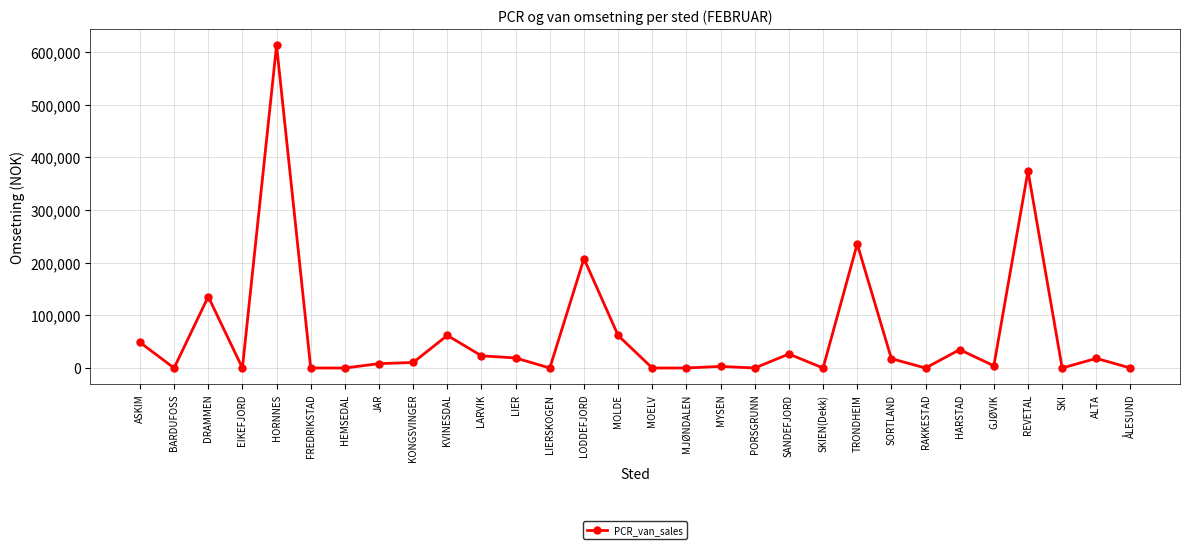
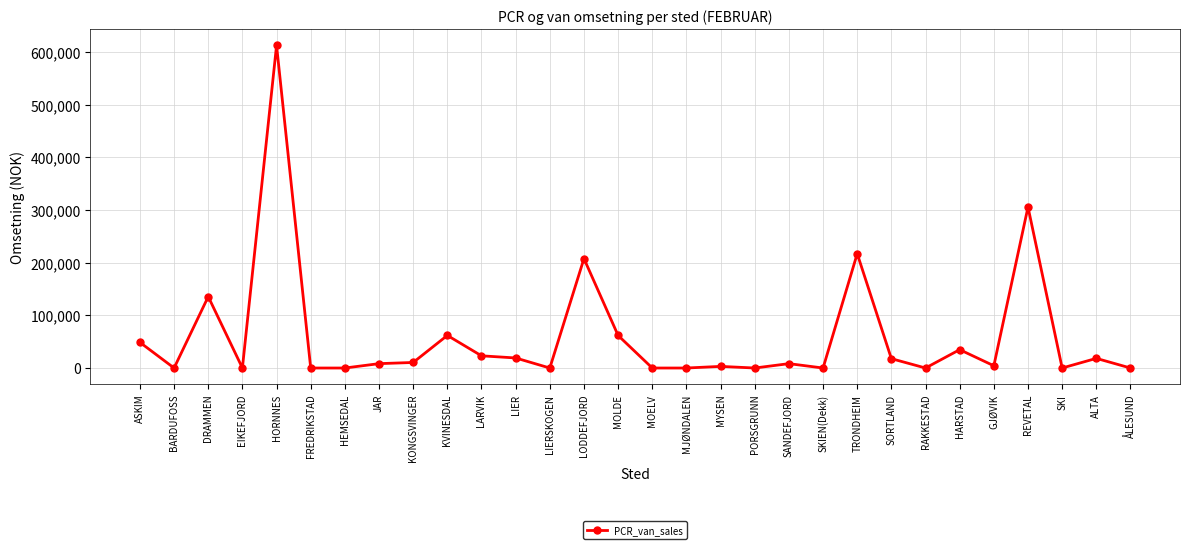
  {
    "ASKIM": "50,000",
    "BARDUFOSS": "0",
    "DRAMMEN": "140,000",
    "EIKEFJORD": "0",
    "HORNNES": "610,000",
    "FREDRIKSTAD": "0",
    "HEMSEDAL": "0",
    "JAR": "10,000",
    "KONGSVINGER": "10,000",
    "KVINESDAL": "60,000",
    "LARVIK": "20,000",
    "LIER": "20,000",
    "LIERSKOGEN": "0",
    "LODDEFJORD": "210,000",
    "MOLDE": "60,000",
    "MOELV": "0",
    "MJØNDALEN": "0",
    "MYSEN": "0",
    "PORSGRUNN": "0",
-   "SANDEFJORD": "30,000",
+   "SANDEFJORD": "10,000",
    "SKIEN(Dekk)": "0",
-   "TRONDHEIM": "240,000",
+   "TRONDHEIM": "220,000",
    "SORTLAND": "20,000",
    "RAKKESTAD": "0",
    "HARSTAD": "30,000",
    "GJØVIK": "0",
-   "REVETAL": "370,000",
+   "REVETAL": "310,000",
    "SKI": "0",
    "ALTA": "20,000",
    "ÅLESUND": "0"
  }
